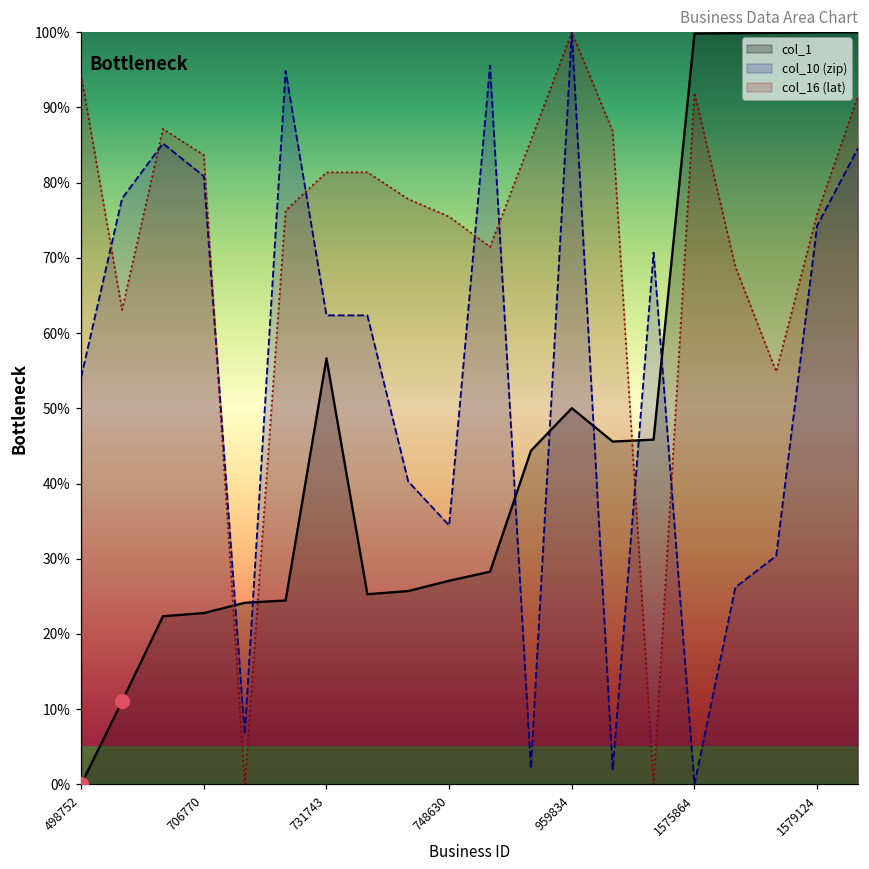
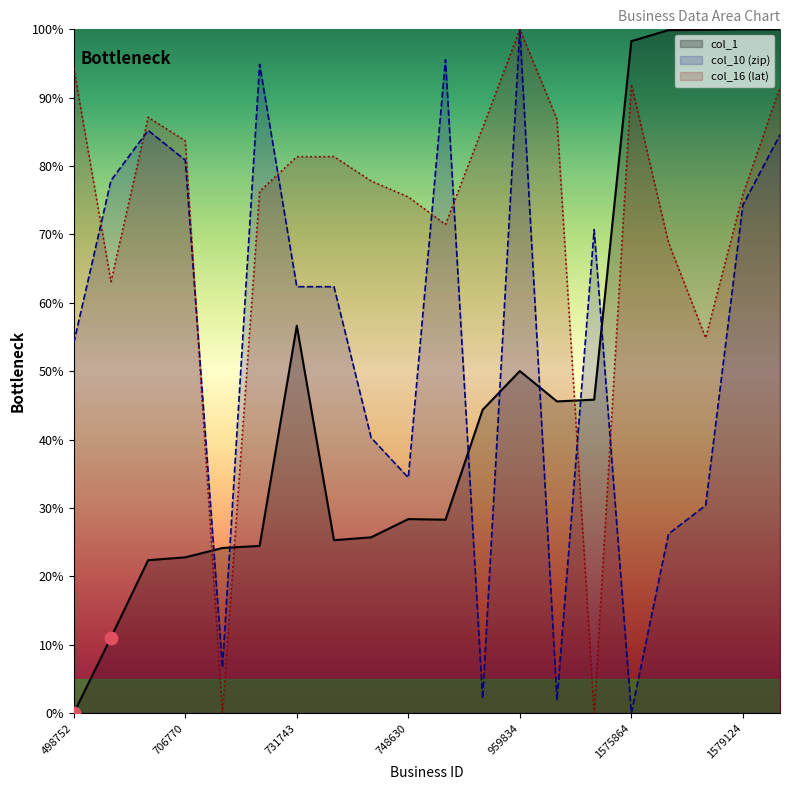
  {
    "col_1": {
      "706770": "23%",
      "731743": "57%",
-     "748630": "27%",
+     "748630": "28%",
      "959834": "50%",
-     "1575864": "100%",
+     "1575864": "98%",
      "1579124": "100%"
    }
  }
